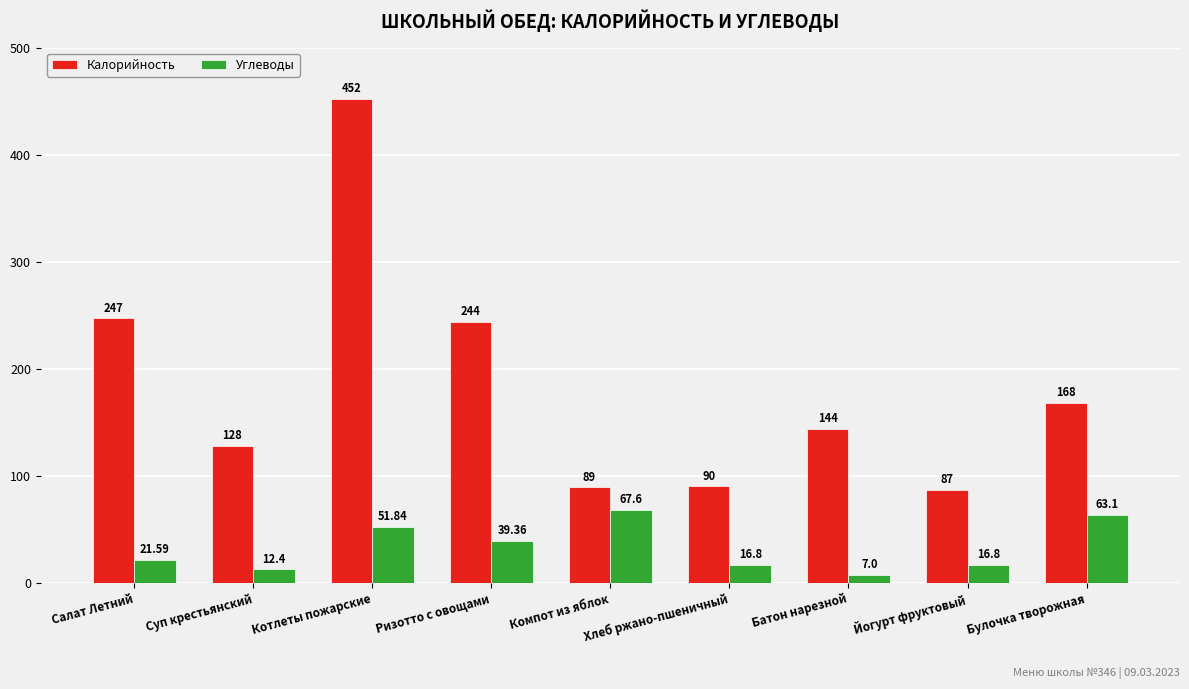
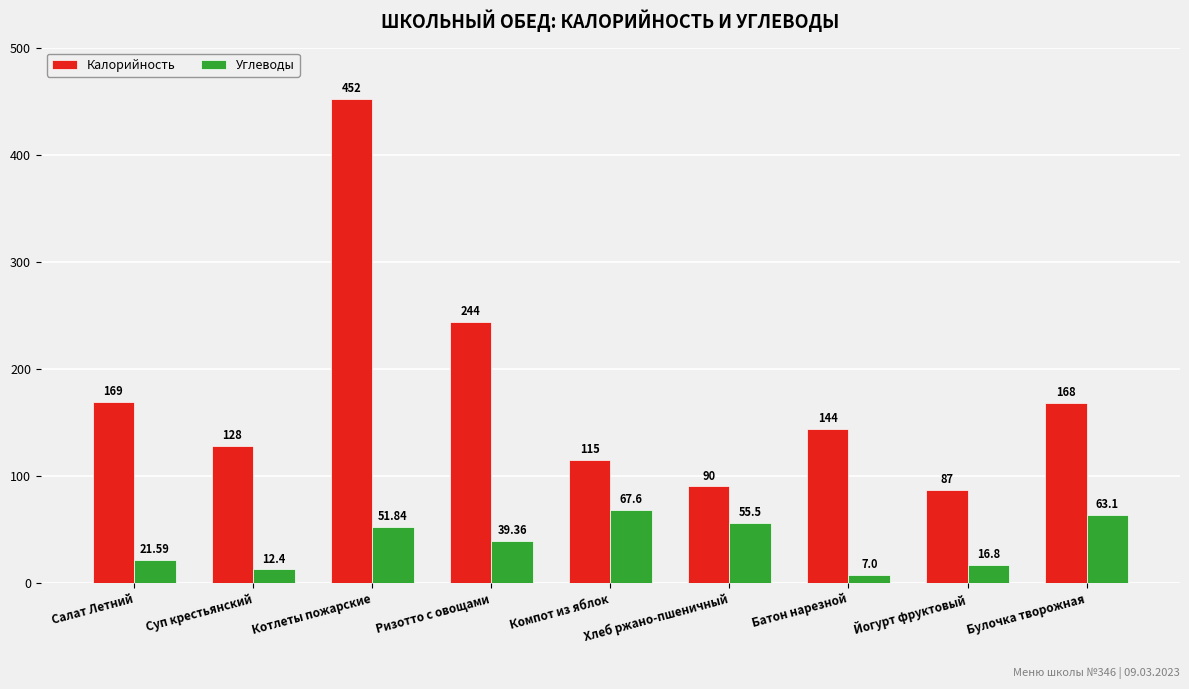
  {
    "Калорийность": {
-     "Салат Летний": 247,
+     "Салат Летний": 169,
      "Суп крестьянский": 128,
      "Котлеты пожарские": 452,
      "Ризотто с овощами": 244,
-     "Компот из яблок": 89,
+     "Компот из яблок": 115,
      "Хлеб ржано-пшеничный": 90,
      "Батон нарезной": 144,
      "Йогурт фруктовый": 87,
      "Булочка творожная": 168
    },
    "Углеводы": {
      "Салат Летний": 21.59,
      "Суп крестьянский": 12.4,
      "Котлеты пожарские": 51.84,
      "Ризотто с овощами": 39.36,
      "Компот из яблок": 67.6,
-     "Хлеб ржано-пшеничный": 16.8,
+     "Хлеб ржано-пшеничный": 55.5,
      "Батон нарезной": 7.0,
      "Йогурт фруктовый": 16.8,
      "Булочка творожная": 63.1
    }
  }
